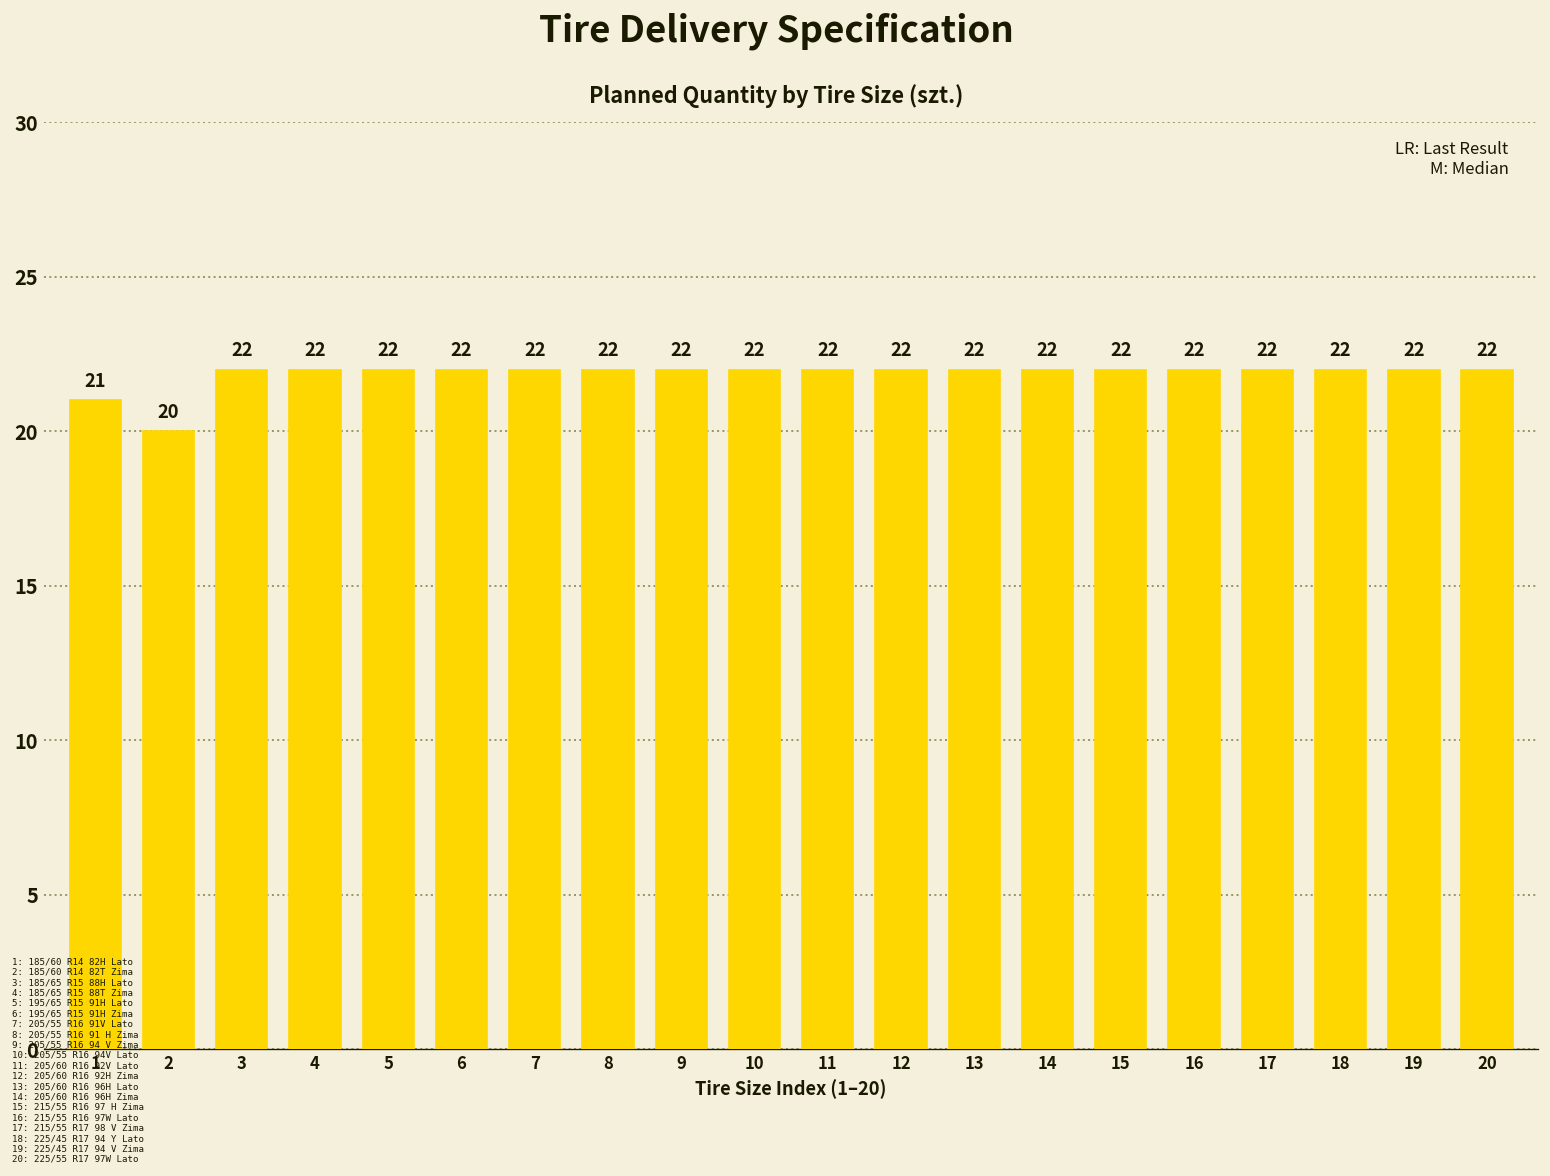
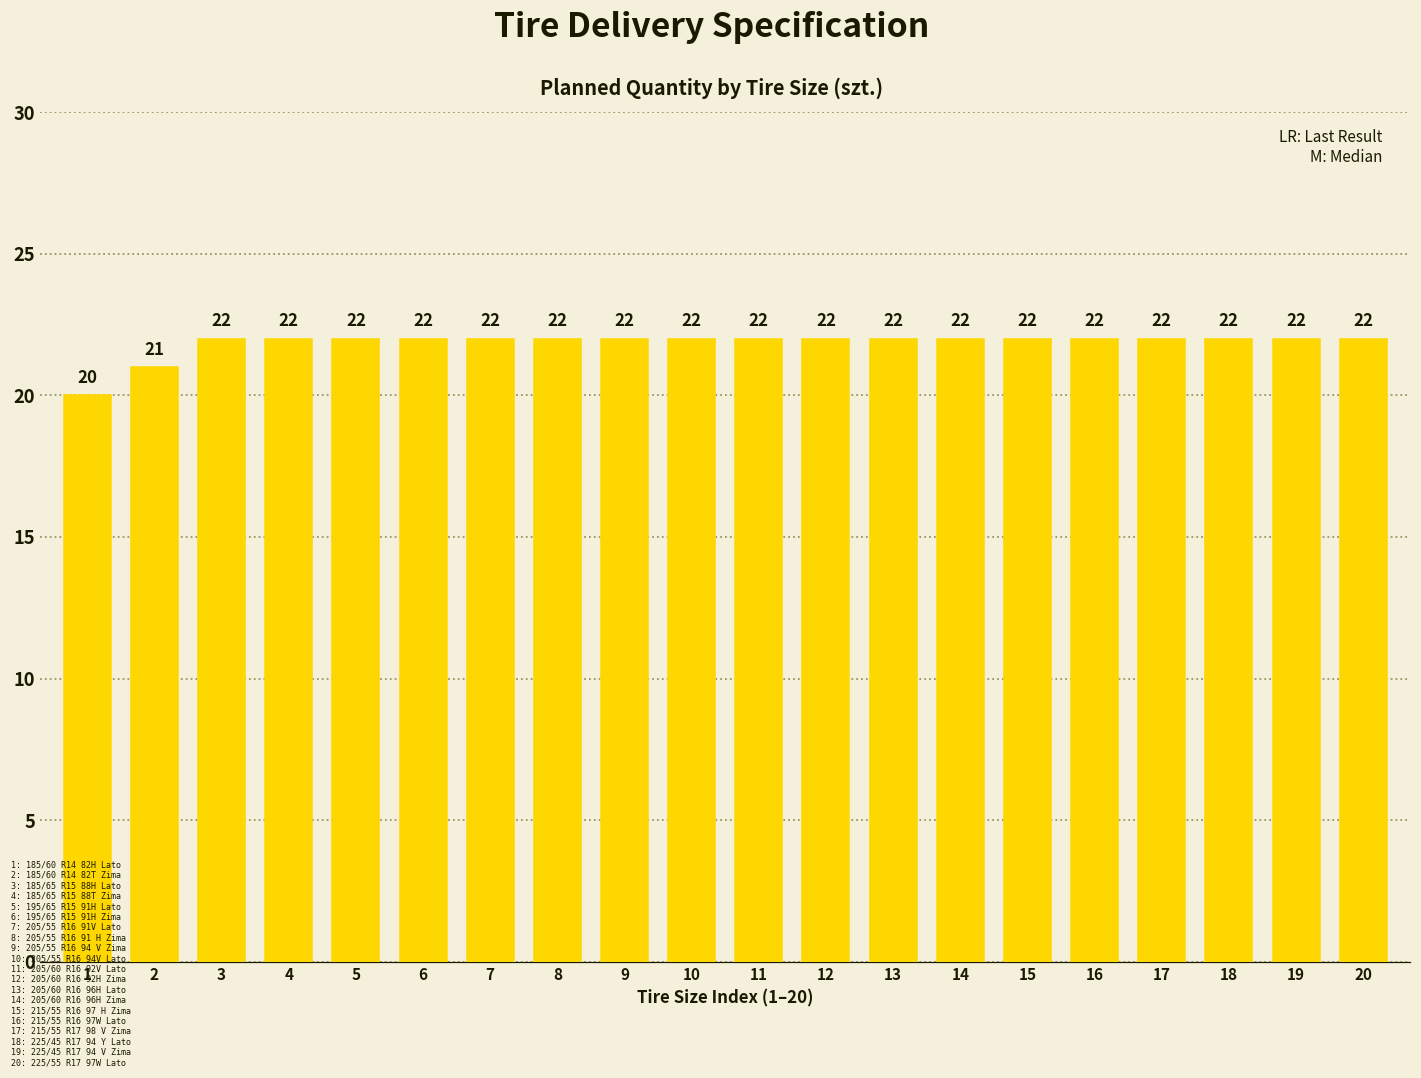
  {
-   "1": 21,
-   "2": 20,
+   "1": 20,
+   "2": 21,
    "3": 22,
    "4": 22,
    "5": 22,
    "6": 22,
    "7": 22,
    "8": 22,
    "9": 22,
    "10": 22,
    "11": 22,
    "12": 22,
    "13": 22,
    "14": 22,
    "15": 22,
    "16": 22,
    "17": 22,
    "18": 22,
    "19": 22,
    "20": 22
  }
